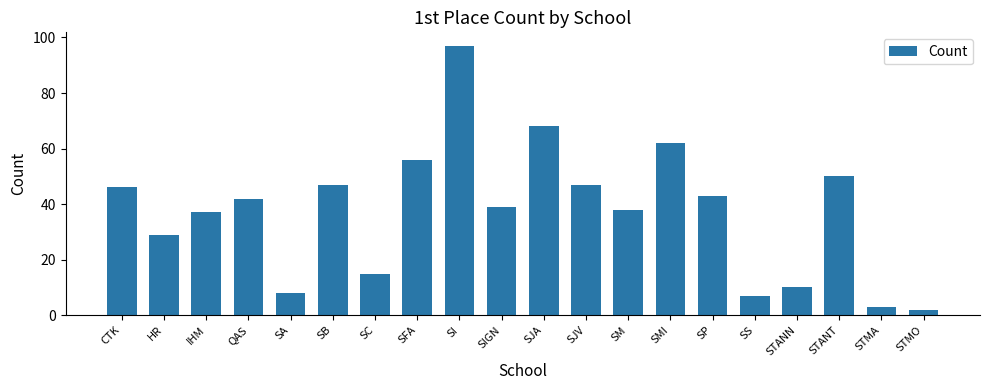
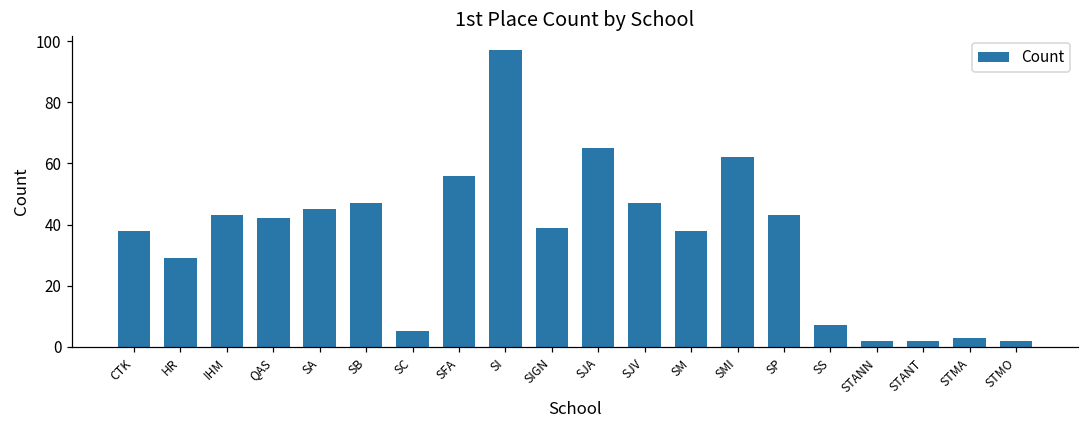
  {
-   "CTK": 46,
+   "CTK": 38,
    "HR": 29,
-   "IHM": 37,
+   "IHM": 43,
    "QAS": 42,
-   "SA": 8,
+   "SA": 45,
    "SB": 47,
-   "SC": 15,
+   "SC": 5,
    "SFA": 56,
    "SI": 97,
    "SIGN": 39,
-   "SJA": 68,
+   "SJA": 65,
    "SJV": 47,
    "SM": 38,
    "SMI": 62,
    "SP": 43,
    "SS": 7,
-   "STANN": 10,
-   "STANT": 50,
+   "STANN": 2,
+   "STANT": 2,
    "STMA": 3,
    "STMO": 2
  }
